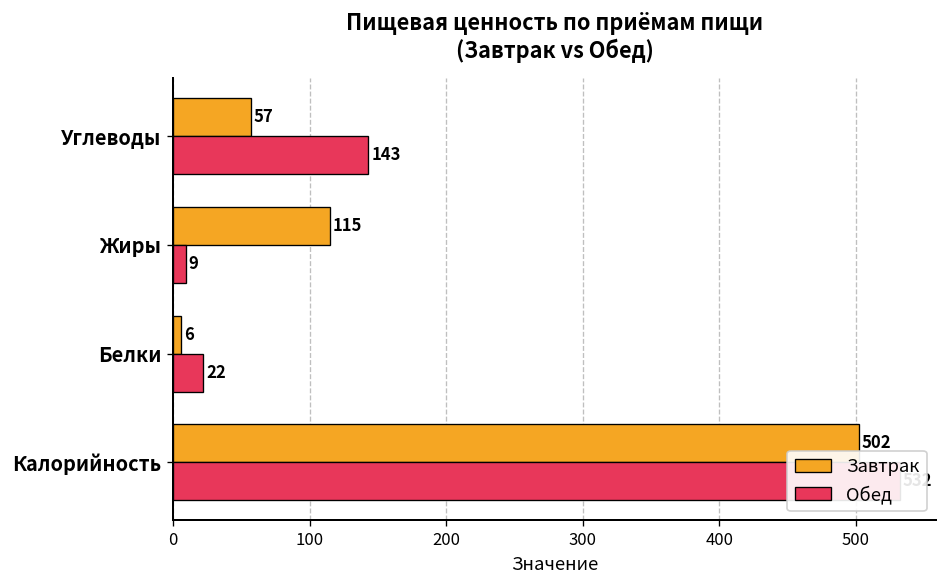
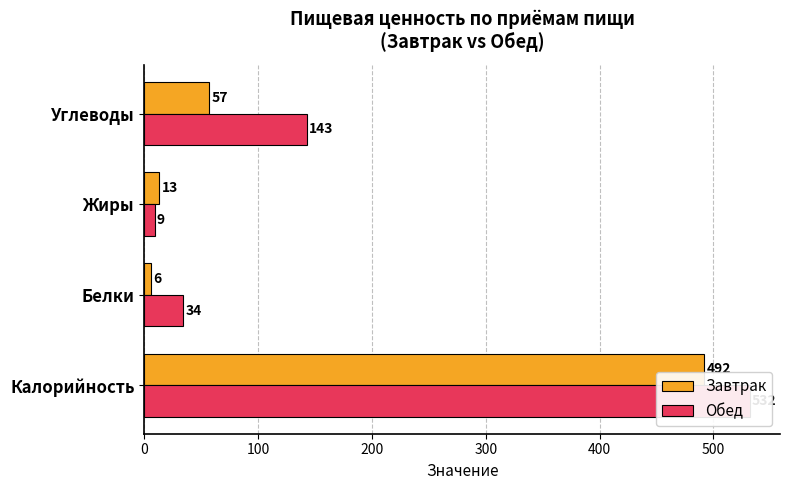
  {
    "Завтрак": {
      "Углеводы": 57,
-     "Жиры": 115,
+     "Жиры": 13,
      "Белки": 6,
-     "Калорийность": 502
+     "Калорийность": 492
    },
    "Обед": {
      "Углеводы": 143,
      "Жиры": 9,
-     "Белки": 22
+     "Белки": 34
    }
  }
